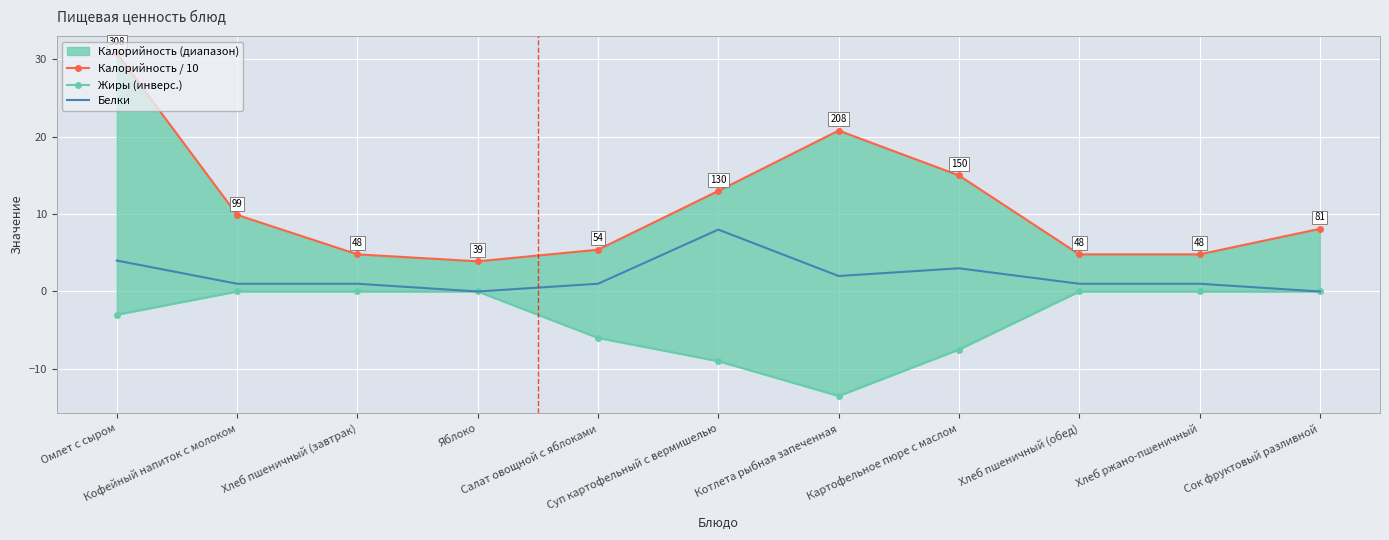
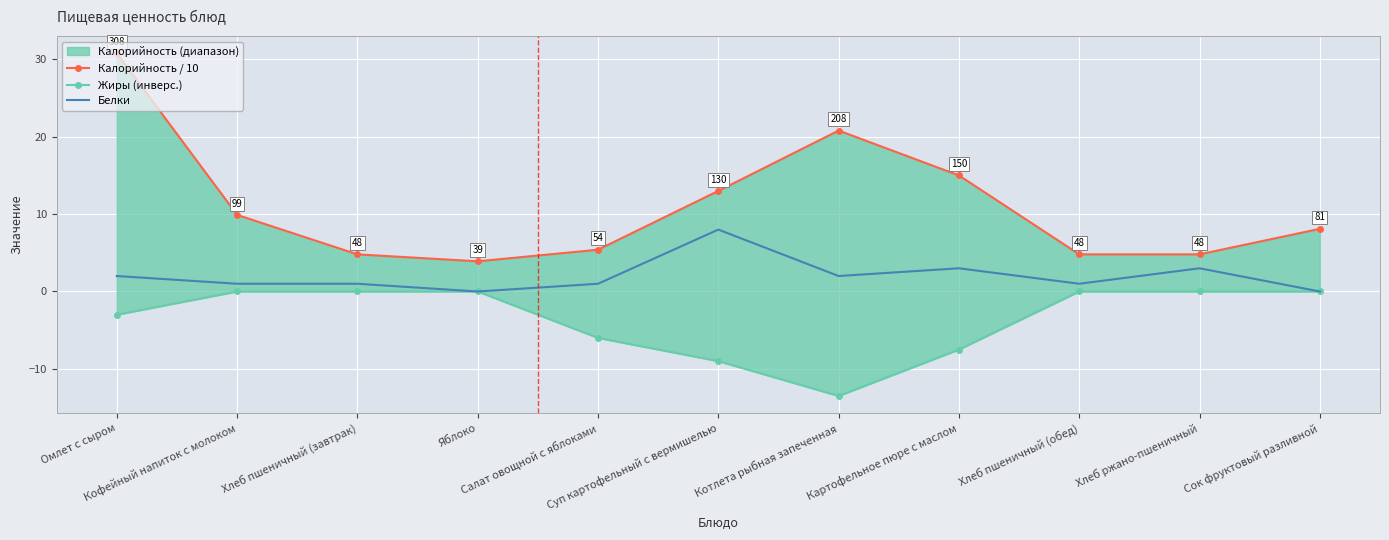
  {
    "Белки": {
-     "Омлет с сыром": 4,
+     "Омлет с сыром": 2,
      "Кофейный напиток с молоком": 1,
      "Хлеб пшеничный (завтрак)": 1,
      "Салат овощной с яблоками": 1,
      "Суп картофельный с вермишелью": 8,
      "Котлета рыбная запеченная": 2,
      "Картофельное пюре с маслом": 3,
      "Хлеб пшеничный (обед)": 1,
-     "Хлеб ржано-пшеничный": 1
+     "Хлеб ржано-пшеничный": 3
    }
  }
